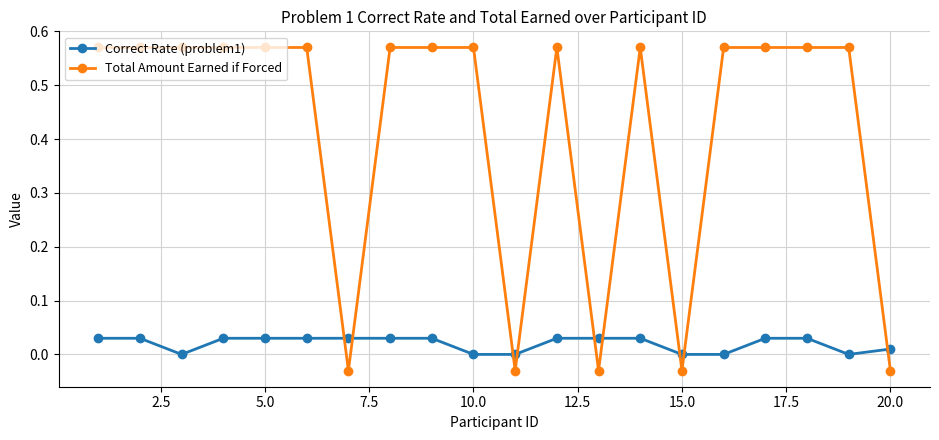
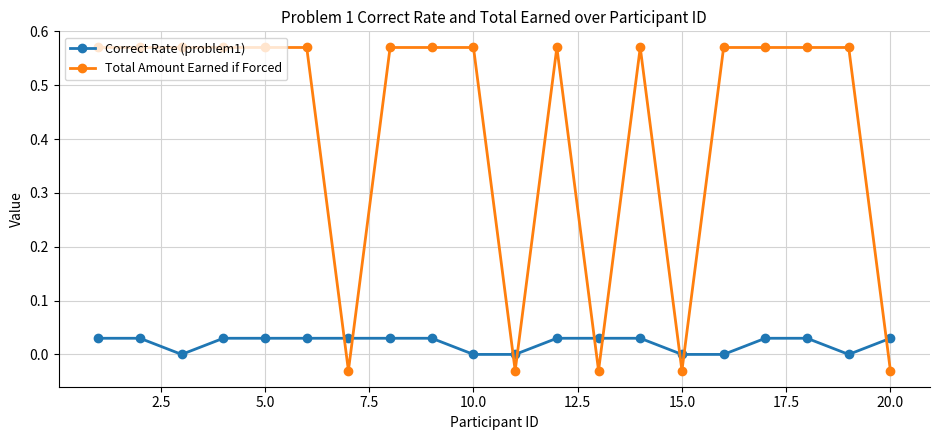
  {
    "Correct Rate (problem1)": {
      "5.0": 0.03,
      "10.0": 0.00,
      "15.0": 0.00,
-     "20.0": 0.01
+     "20.0": 0.03
    },
    "Total Amount Earned if Forced": {
      "10.0": 0.57,
      "15.0": -0.03,
      "20.0": -0.03
    }
  }
